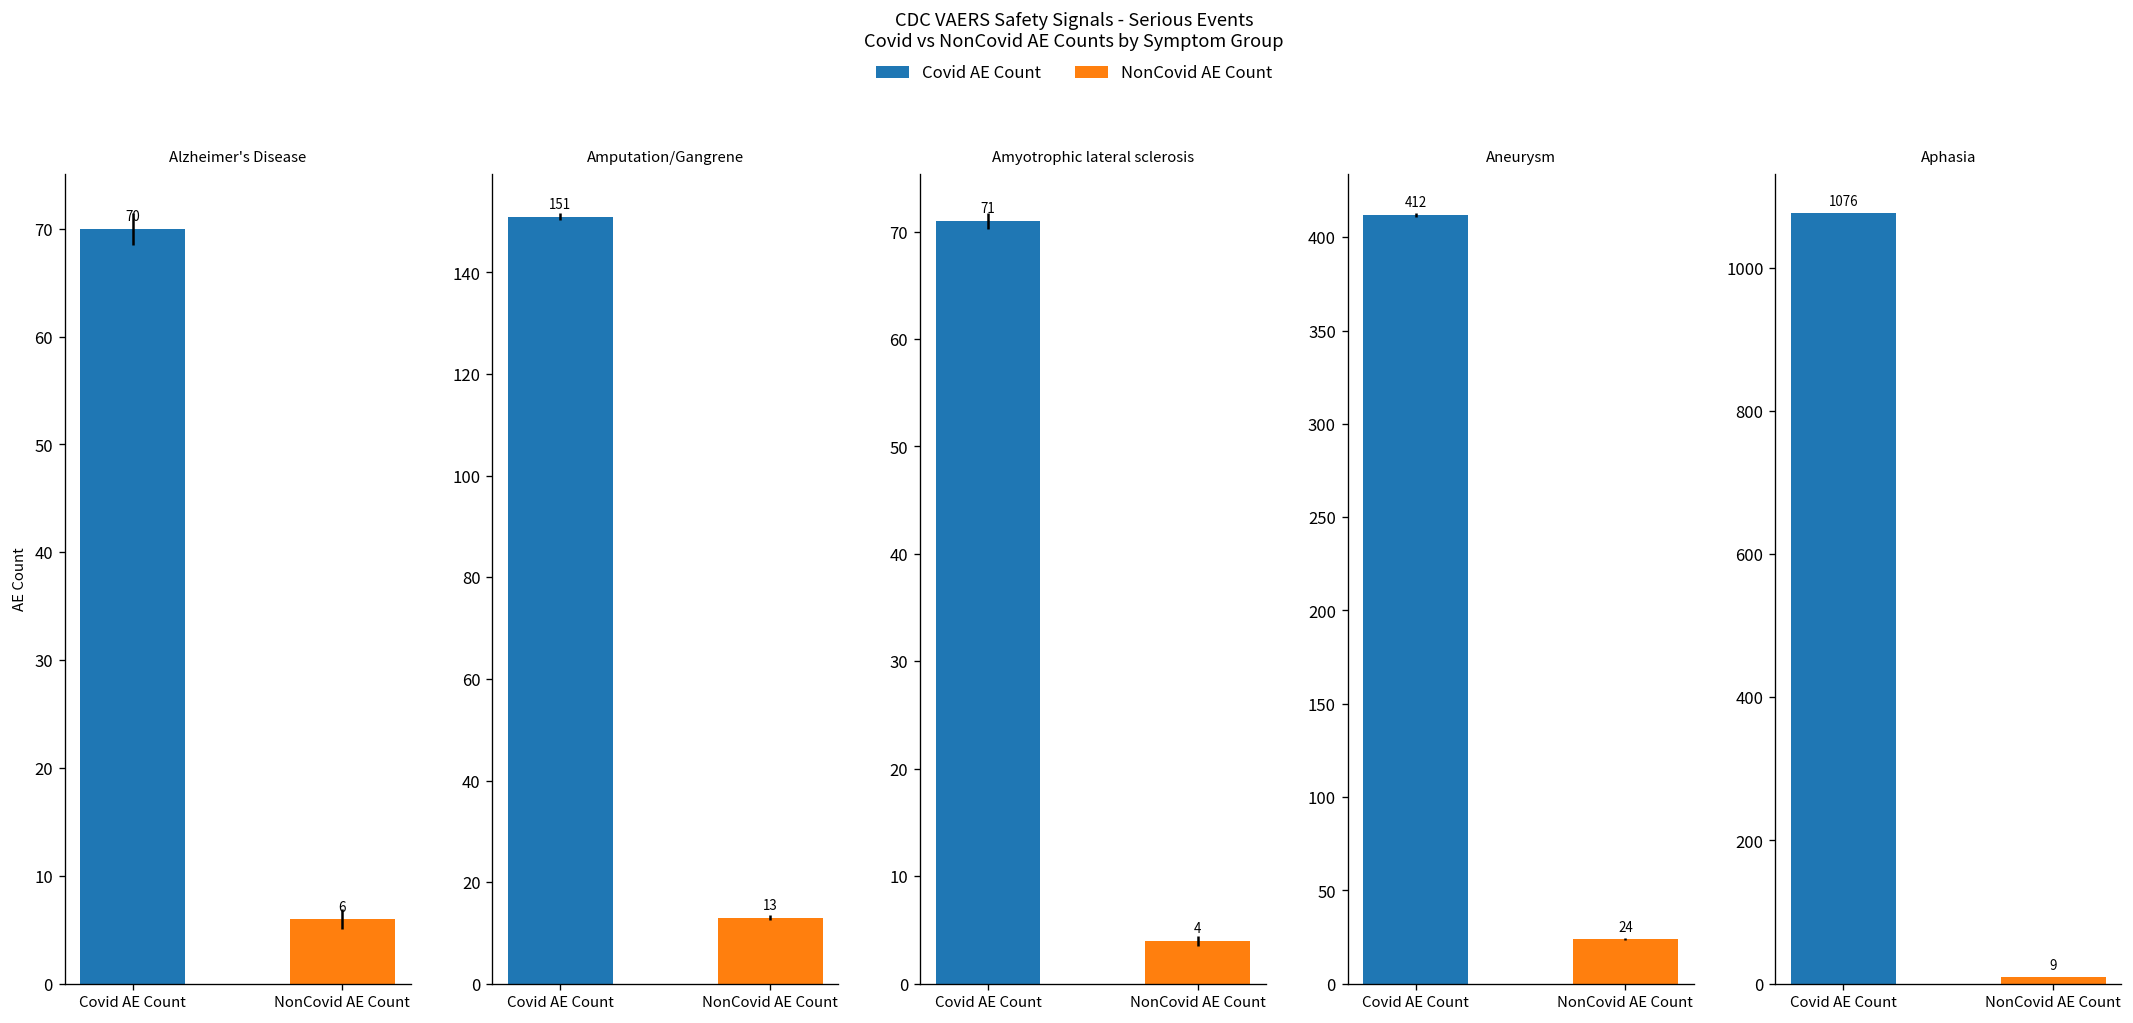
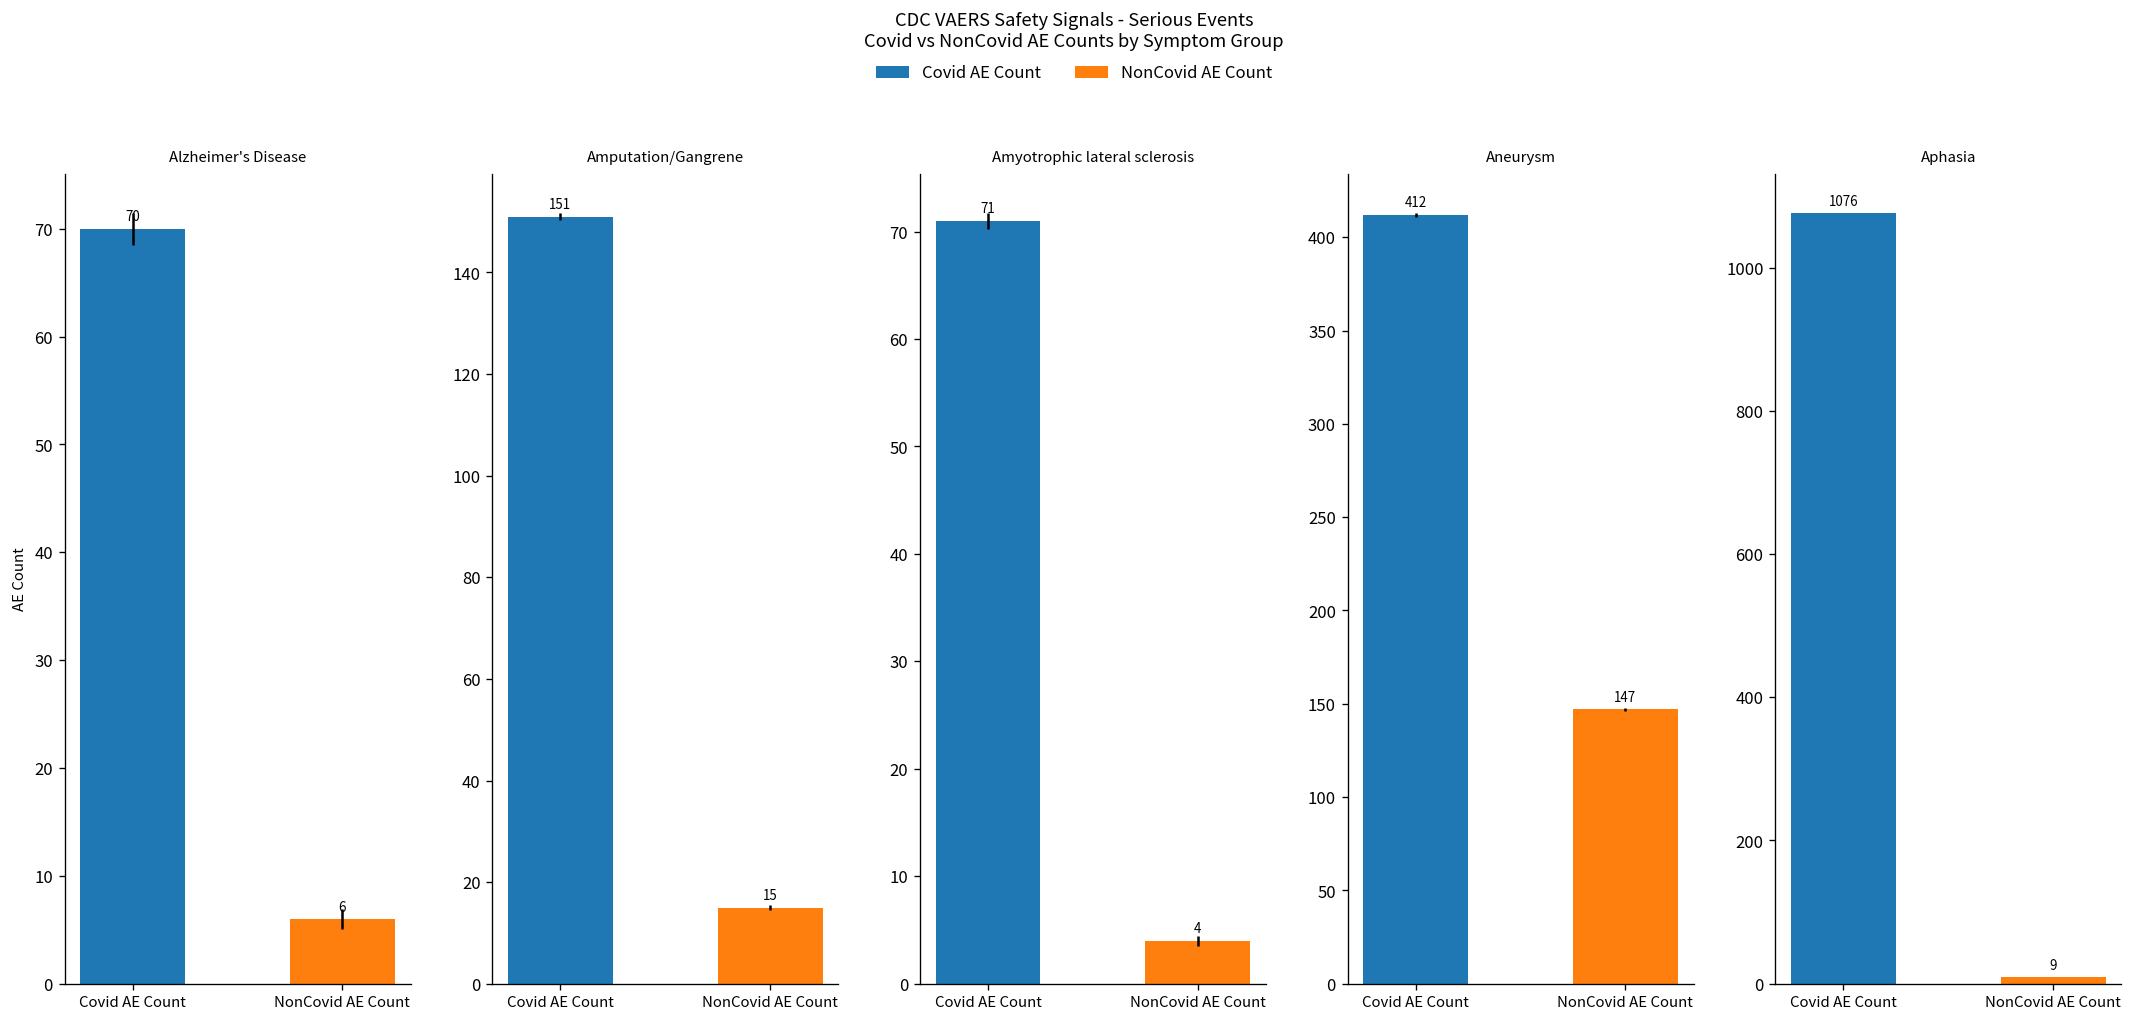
  {
    "Alzheimer's Disease": {
      "Covid AE Count": 70,
      "NonCovid AE Count": 6
    },
    "Amputation/Gangrene": {
      "Covid AE Count": 151,
-     "NonCovid AE Count": 13
+     "NonCovid AE Count": 15
    },
    "Amyotrophic lateral sclerosis": {
      "Covid AE Count": 71,
      "NonCovid AE Count": 4
    },
    "Aneurysm": {
      "Covid AE Count": 412,
-     "NonCovid AE Count": 24
+     "NonCovid AE Count": 147
    },
    "Aphasia": {
      "Covid AE Count": 1076,
      "NonCovid AE Count": 9
    }
  }
